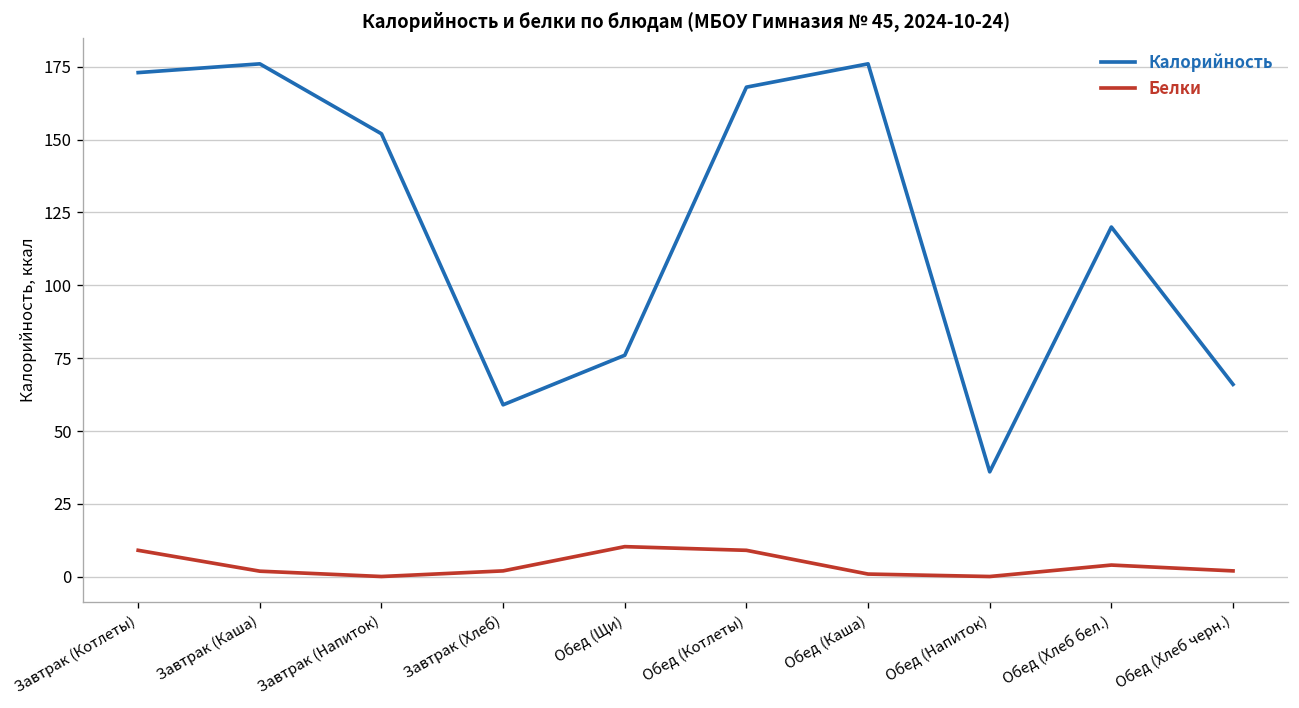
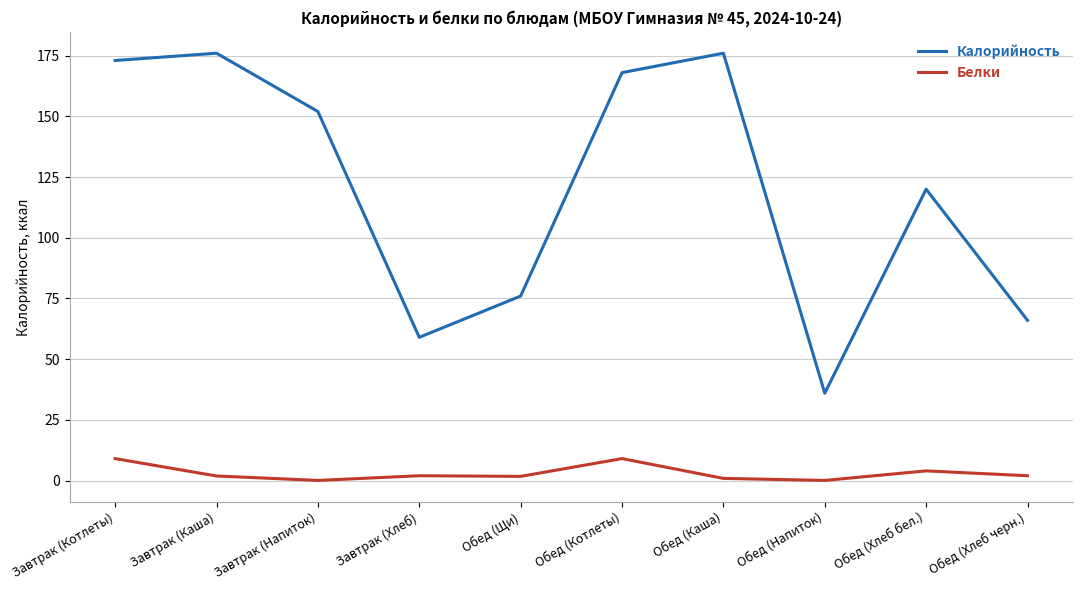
  {
    "Калорийность": {
      "Завтрак (Котлеты)": 173,
      "Завтрак (Каша)": 176,
      "Завтрак (Напиток)": 152,
      "Завтрак (Хлеб)": 59,
      "Обед (Щи)": 76,
      "Обед (Котлеты)": 168,
      "Обед (Каша)": 176,
      "Обед (Напиток)": 36,
      "Обед (Хлеб бел.)": 120,
      "Обед (Хлеб черн.)": 66
    },
    "Белки": {
      "Завтрак (Котлеты)": 9,
      "Завтрак (Каша)": 2,
      "Завтрак (Напиток)": 0,
      "Завтрак (Хлеб)": 2,
-     "Обед (Щи)": 10,
+     "Обед (Щи)": 2,
      "Обед (Котлеты)": 9,
      "Обед (Каша)": 1,
      "Обед (Напиток)": 0,
      "Обед (Хлеб бел.)": 4,
      "Обед (Хлеб черн.)": 2
    }
  }
